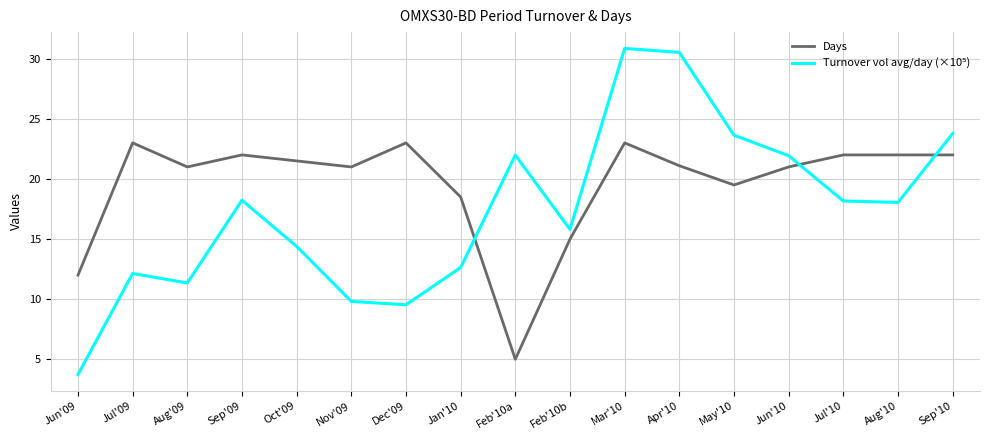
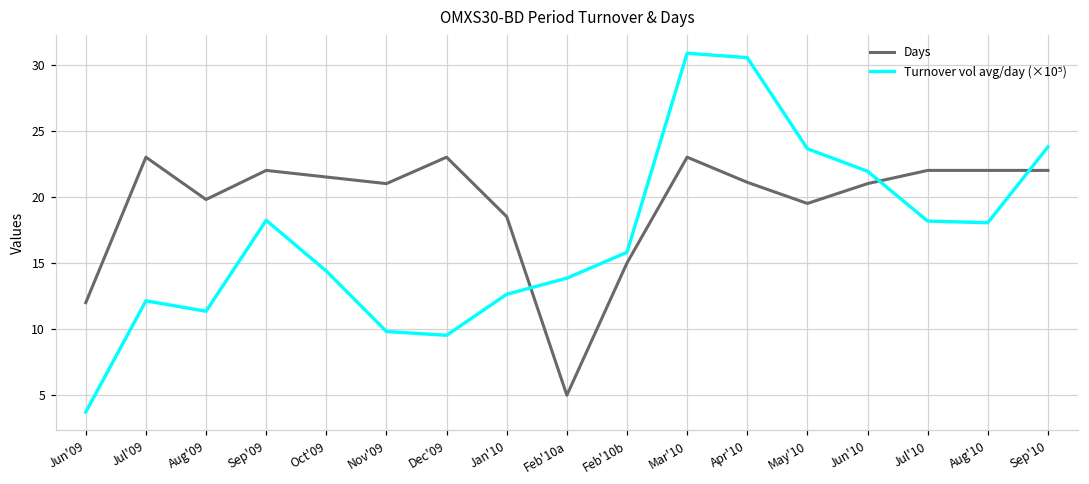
  {
    "Days": {
      "Jun'09": 12.0,
      "Jul'09": 23.0,
-     "Aug'09": 21.0,
+     "Aug'09": 19.8,
      "Sep'09": 22.0,
      "Oct'09": 21.5,
      "Nov'09": 21.0,
      "Dec'09": 23.0,
      "Jan'10": 18.5,
      "Feb'10a": 5.0,
      "Feb'10b": 15.0,
      "Mar'10": 23.0,
      "Apr'10": 21.1,
      "May'10": 19.5,
      "Jun'10": 21.0,
      "Jul'10": 22.0,
      "Aug'10": 22.0,
      "Sep'10": 22.0
    },
    "Turnover vol avg/day (×10⁵)": {
      "Jun'09": 3.7,
      "Jul'09": 12.1,
      "Aug'09": 11.3,
      "Sep'09": 18.2,
      "Oct'09": 14.4,
      "Nov'09": 9.8,
      "Dec'09": 9.5,
      "Jan'10": 12.6,
-     "Feb'10a": 22.0,
+     "Feb'10a": 13.9,
      "Feb'10b": 15.8,
      "Mar'10": 30.9,
      "Apr'10": 30.5,
      "May'10": 23.6,
      "Jun'10": 21.9,
      "Jul'10": 18.2,
      "Aug'10": 18.0,
      "Sep'10": 23.8
    }
  }
